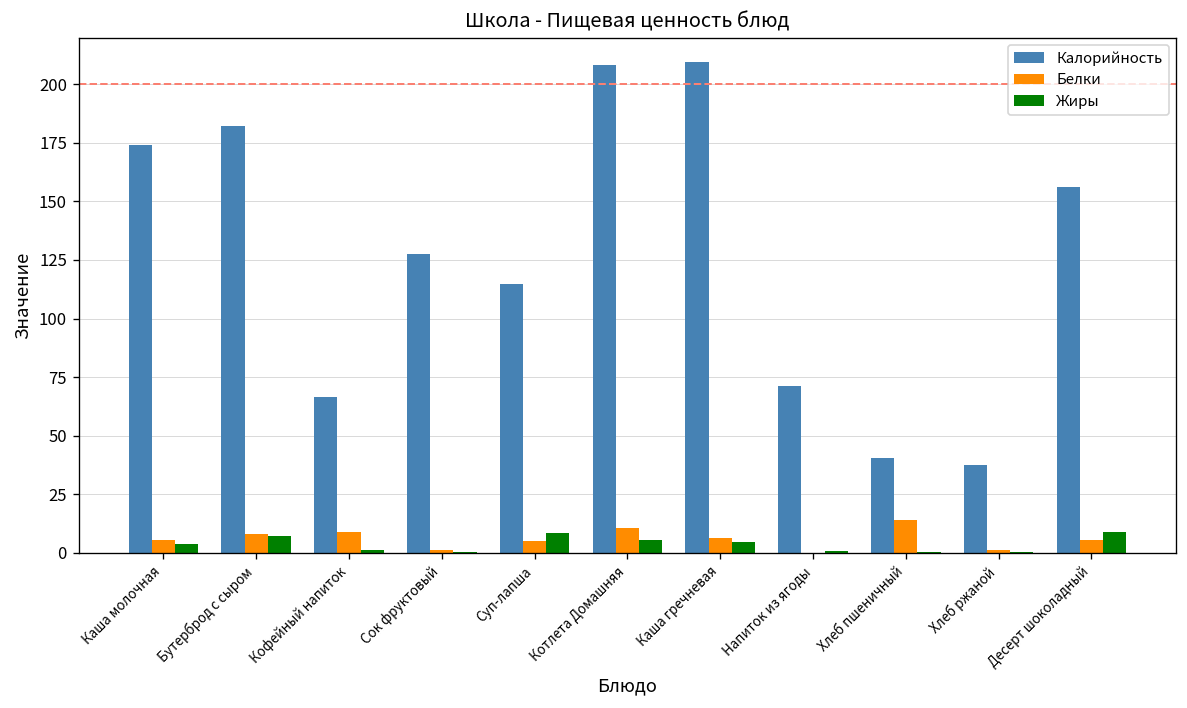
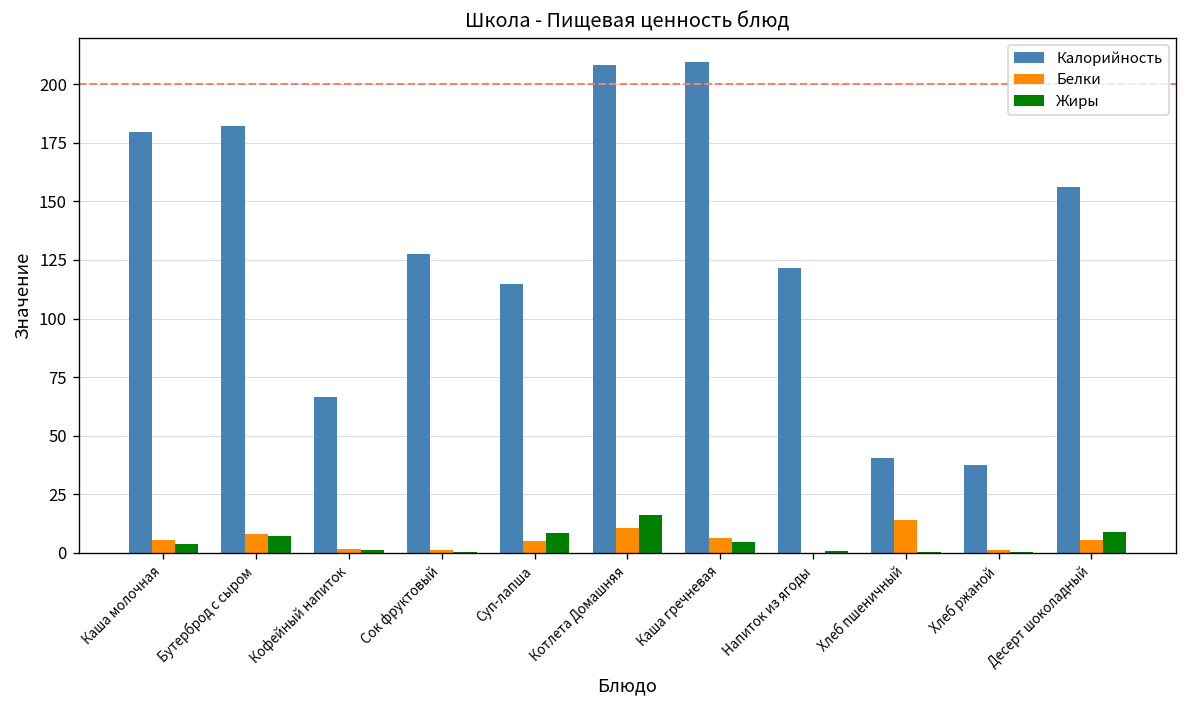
  {
    "Калорийность": {
-     "Каша молочная": 174,
+     "Каша молочная": 180,
      "Бутерброд с сыром": 182,
      "Кофейный напиток": 67,
      "Сок фруктовый": 128,
      "Суп-лапша": 115,
      "Котлета Домашняя": 208,
      "Каша гречневая": 209,
-     "Напиток из ягоды": 71,
+     "Напиток из ягоды": 121,
      "Хлеб пшеничный": 41,
      "Хлеб ржаной": 38,
      "Десерт шоколадный": 156
    },
    "Белки": {
      "Каша молочная": 6,
      "Бутерброд с сыром": 8,
-     "Кофейный напиток": 9,
+     "Кофейный напиток": 2,
      "Сок фруктовый": 1,
      "Суп-лапша": 5,
      "Котлета Домашняя": 11,
      "Каша гречневая": 6,
      "Хлеб пшеничный": 14,
      "Хлеб ржаной": 1,
      "Десерт шоколадный": 6
    },
    "Жиры": {
      "Каша молочная": 4,
      "Бутерброд с сыром": 7,
      "Суп-лапша": 8,
-     "Котлета Домашняя": 5,
+     "Котлета Домашняя": 16,
      "Каша гречневая": 5,
      "Десерт шоколадный": 9
    }
  }
